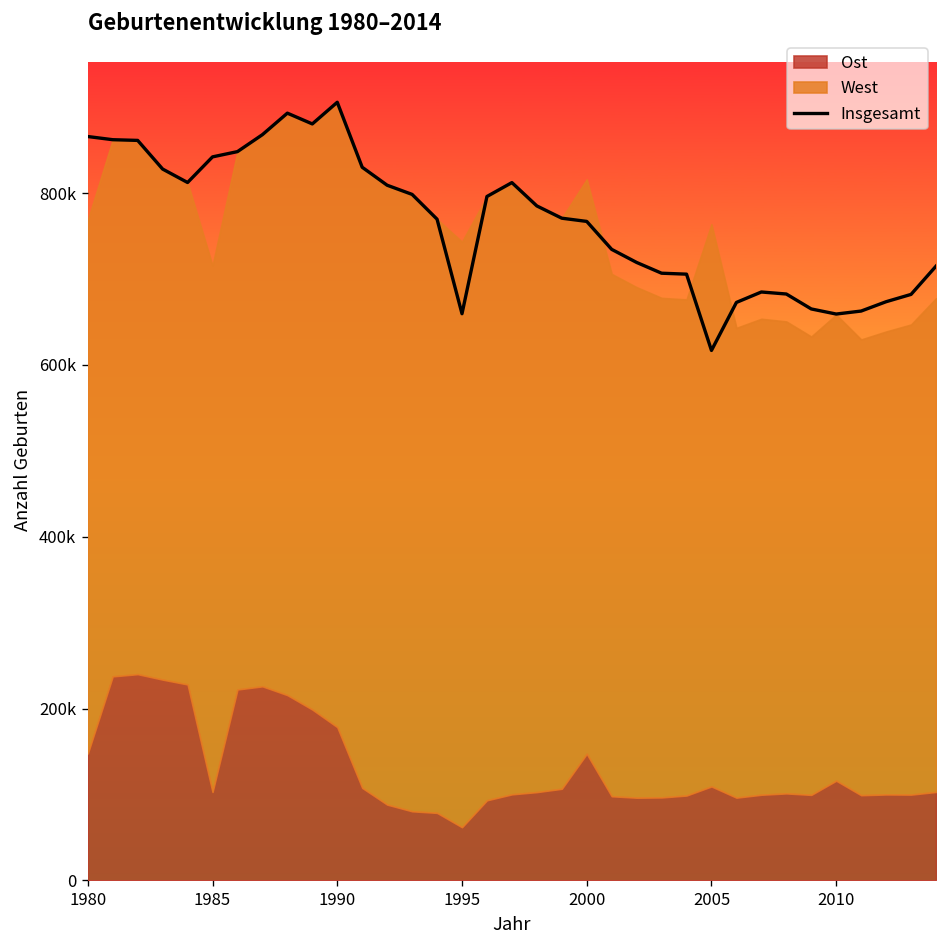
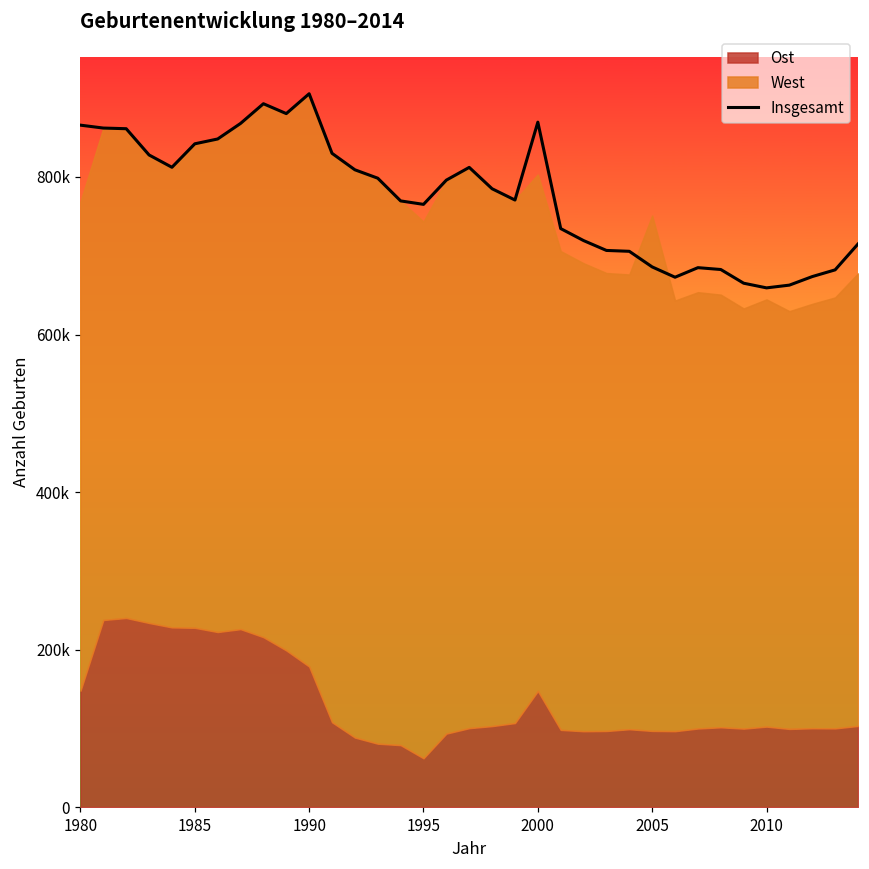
  {
    "Insgesamt": {
      "1980": 870000,
-     "1995": 660000,
-     "2000": 770000,
-     "2005": 620000
+     "1995": 770000,
+     "2000": 870000,
+     "2005": 690000
    },
    "Ost": {
      "1980": 150000,
-     "1985": 100000,
+     "1985": 230000,
      "1990": 180000,
      "1995": 60000,
      "2000": 150000,
-     "2005": 110000,
-     "2010": 120000
+     "2005": 100000,
+     "2010": 100000
    },
    "West": {
      "1980": 620000,
      "1995": 680000,
-     "2000": 670000,
+     "2000": 660000,
      "2005": 650000
    }
  }
